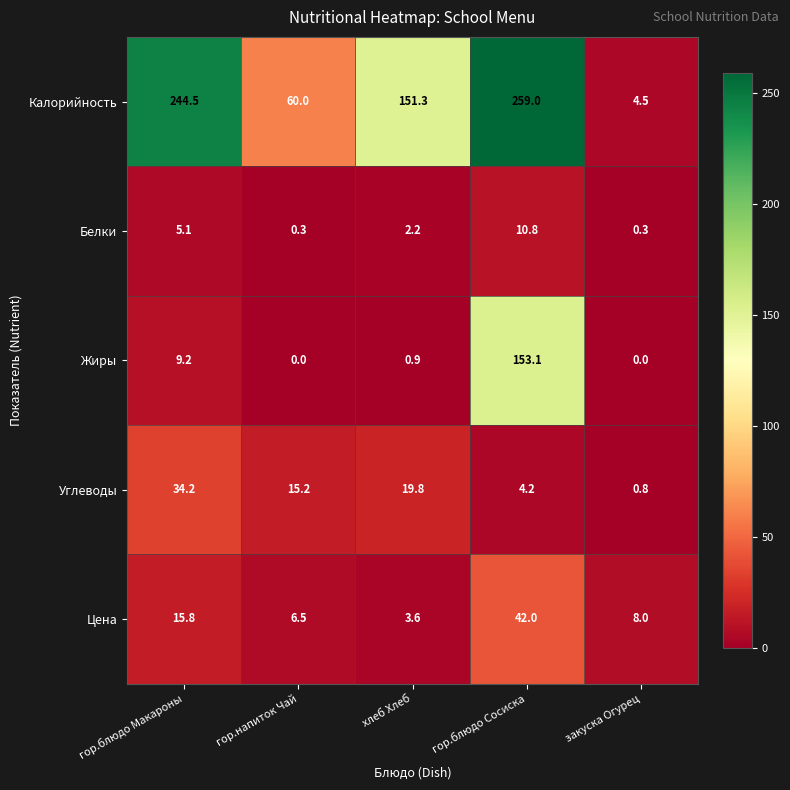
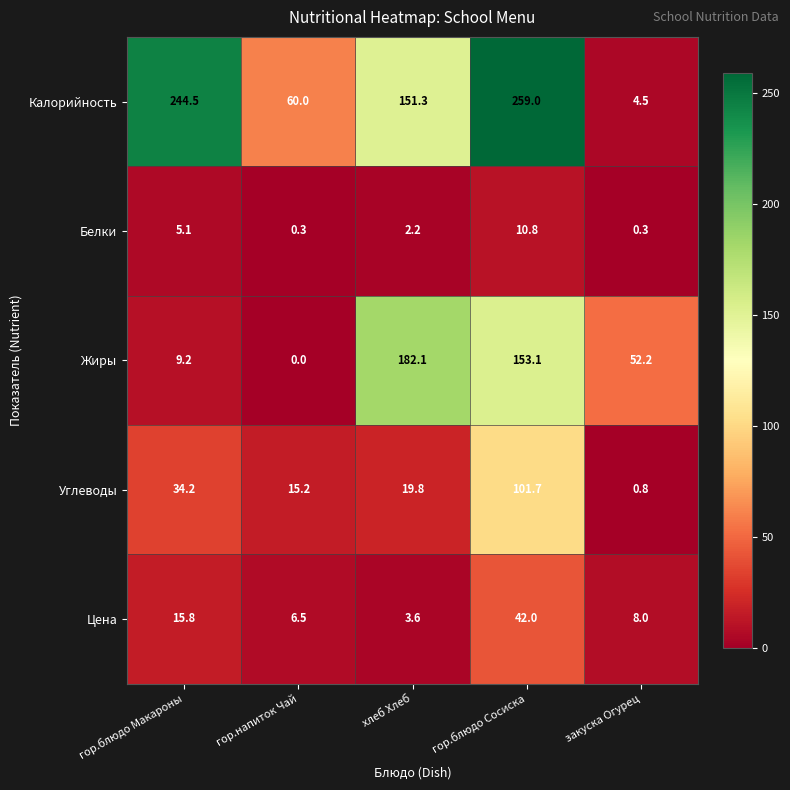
  {
    "Калорийность": {
      "гор.блюдо Макароны": 244.5,
      "гор.напиток Чай": 60.0,
      "хлеб Хлеб": 151.3,
      "гор.блюдо Сосиска": 259.0,
      "закуска Огурец": 4.5
    },
    "Белки": {
      "гор.блюдо Макароны": 5.1,
      "гор.напиток Чай": 0.3,
      "хлеб Хлеб": 2.2,
      "гор.блюдо Сосиска": 10.8,
      "закуска Огурец": 0.3
    },
    "Жиры": {
      "гор.блюдо Макароны": 9.2,
      "гор.напиток Чай": 0.0,
-     "хлеб Хлеб": 0.9,
+     "хлеб Хлеб": 182.1,
      "гор.блюдо Сосиска": 153.1,
-     "закуска Огурец": 0.0
+     "закуска Огурец": 52.2
    },
    "Углеводы": {
      "гор.блюдо Макароны": 34.2,
      "гор.напиток Чай": 15.2,
      "хлеб Хлеб": 19.8,
-     "гор.блюдо Сосиска": 4.2,
+     "гор.блюдо Сосиска": 101.7,
      "закуска Огурец": 0.8
    },
    "Цена": {
      "гор.блюдо Макароны": 15.8,
      "гор.напиток Чай": 6.5,
      "хлеб Хлеб": 3.6,
      "гор.блюдо Сосиска": 42.0,
      "закуска Огурец": 8.0
    }
  }
